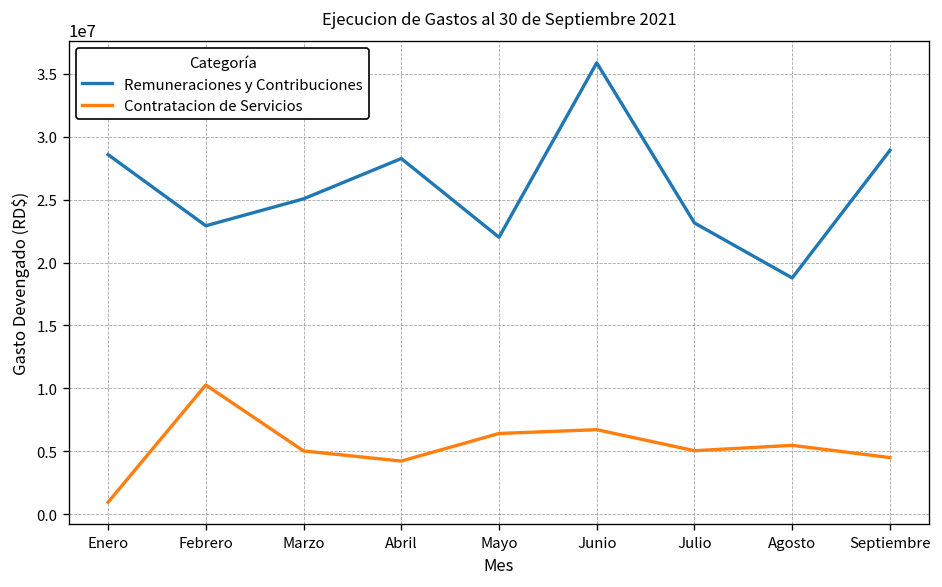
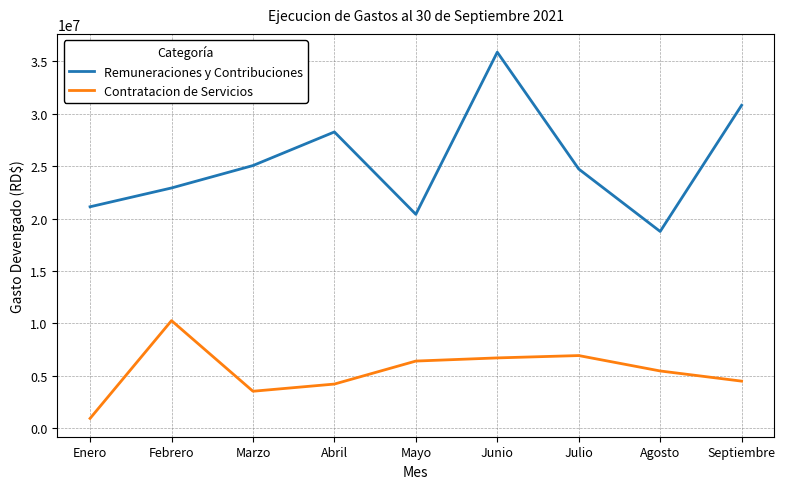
  {
    "Remuneraciones y Contribuciones": {
-     "Enero": 28600000,
+     "Enero": 21100000,
      "Febrero": 22900000,
      "Marzo": 25100000,
      "Abril": 28300000,
-     "Mayo": 22000000,
+     "Mayo": 20400000,
      "Junio": 35900000,
-     "Julio": 23100000,
+     "Julio": 24700000,
      "Agosto": 18800000,
-     "Septiembre": 28900000
+     "Septiembre": 30800000
    },
    "Contratacion de Servicios": {
      "Enero": 900000,
      "Febrero": 10300000,
-     "Marzo": 5000000,
+     "Marzo": 3500000,
      "Abril": 4200000,
      "Mayo": 6400000,
      "Junio": 6700000,
-     "Julio": 5000000,
+     "Julio": 6900000,
      "Agosto": 5500000,
      "Septiembre": 4500000
    }
  }
